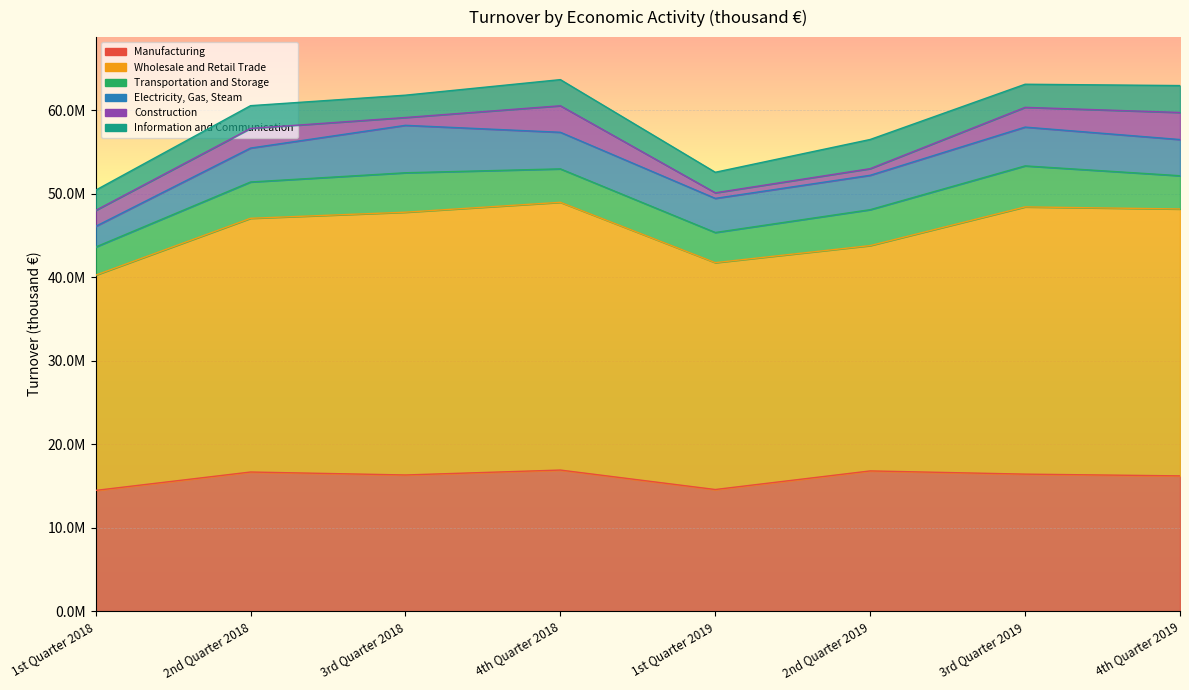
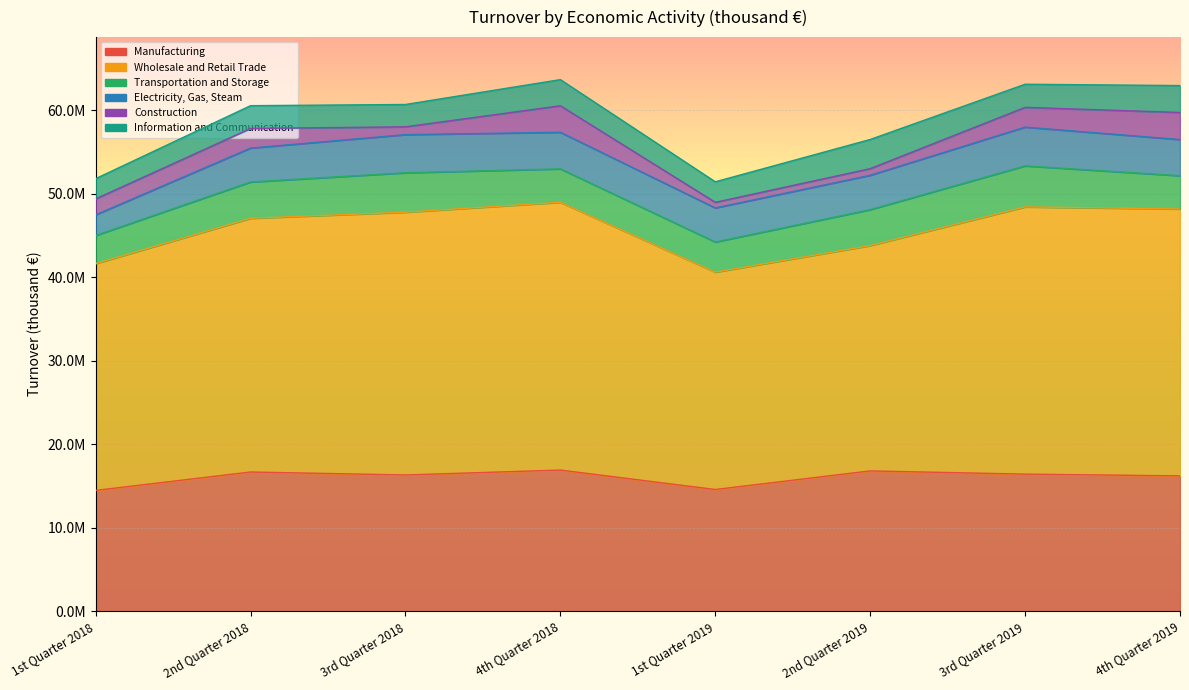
  {
    "Manufacturing": {
      "1st Quarter 2018": 14000000,
      "2nd Quarter 2018": 17000000,
      "3rd Quarter 2018": 16000000,
      "4th Quarter 2018": 17000000,
      "1st Quarter 2019": 15000000,
      "2nd Quarter 2019": 17000000,
      "3rd Quarter 2019": 16000000,
      "4th Quarter 2019": 16000000
    },
    "Wholesale and Retail Trade": {
-     "1st Quarter 2018": 26000000,
+     "1st Quarter 2018": 27000000,
      "2nd Quarter 2018": 30000000,
      "3rd Quarter 2018": 31000000,
      "4th Quarter 2018": 32000000,
-     "1st Quarter 2019": 27000000,
+     "1st Quarter 2019": 26000000,
      "2nd Quarter 2019": 27000000,
      "3rd Quarter 2019": 32000000,
      "4th Quarter 2019": 32000000
    },
    "Electricity, Gas, Steam": {
      "1st Quarter 2018": 2000000,
      "2nd Quarter 2018": 4000000,
-     "3rd Quarter 2018": 6000000,
+     "3rd Quarter 2018": 5000000,
      "4th Quarter 2018": 4000000,
      "1st Quarter 2019": 4000000,
      "2nd Quarter 2019": 4000000,
      "3rd Quarter 2019": 5000000,
      "4th Quarter 2019": 4000000
    },
    "Construction": {
      "1st Quarter 2018": 2000000,
      "3rd Quarter 2018": 1000000,
      "4th Quarter 2018": 3000000,
      "1st Quarter 2019": 1000000,
      "2nd Quarter 2019": 1000000,
      "3rd Quarter 2019": 2000000,
      "4th Quarter 2019": 3000000
    }
  }
